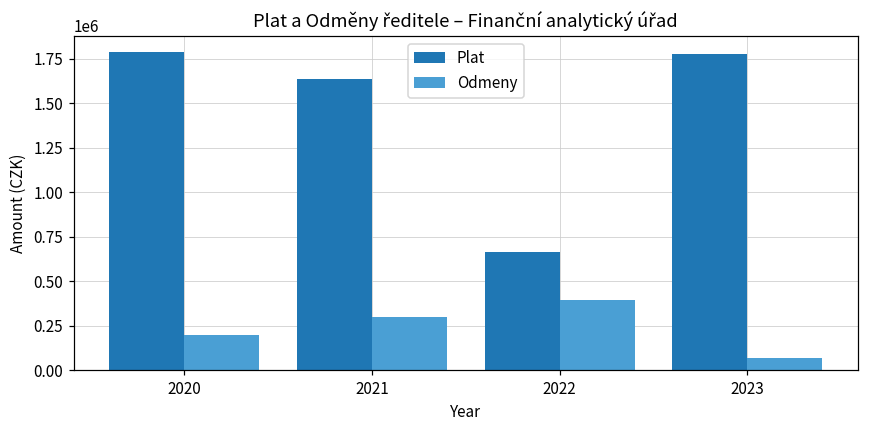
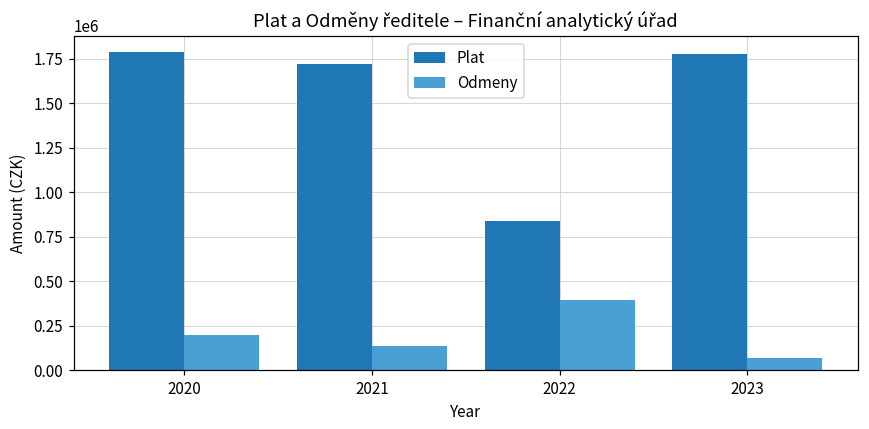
  {
    "Plat": {
      "2020": 1790000,
-     "2021": 1640000,
-     "2022": 660000,
+     "2021": 1720000,
+     "2022": 840000,
      "2023": 1770000
    },
    "Odmeny": {
      "2020": 200000,
-     "2021": 300000,
+     "2021": 130000,
      "2022": 390000,
      "2023": 70000
    }
  }
